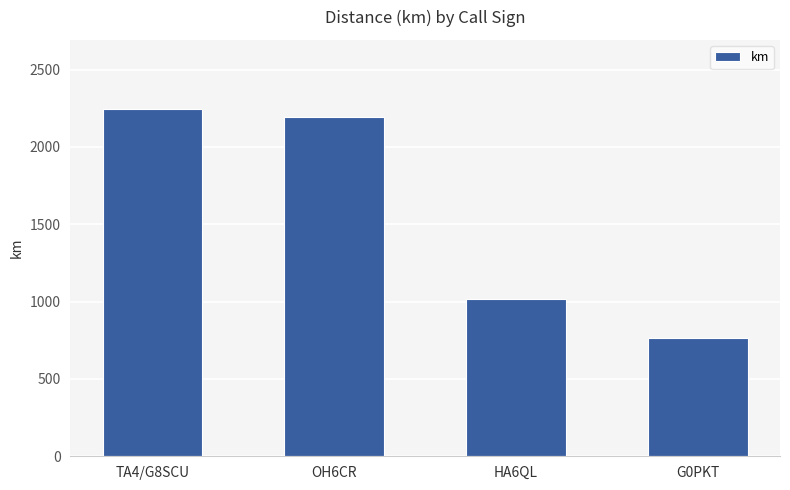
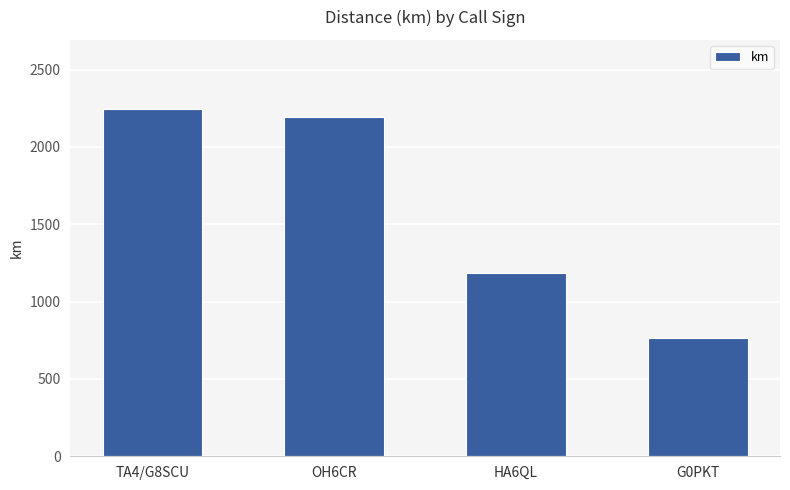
  {
    "TA4/G8SCU": 2240,
    "OH6CR": 2200,
-   "HA6QL": 1020,
+   "HA6QL": 1180,
    "G0PKT": 760
  }
